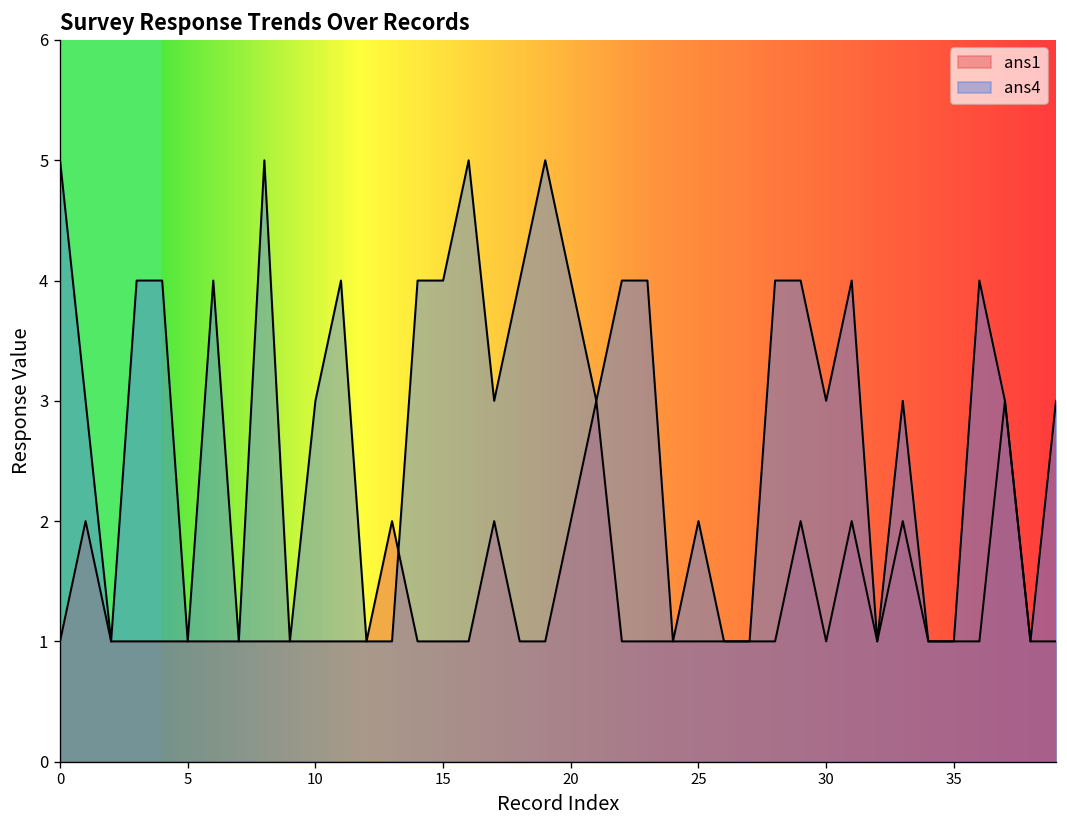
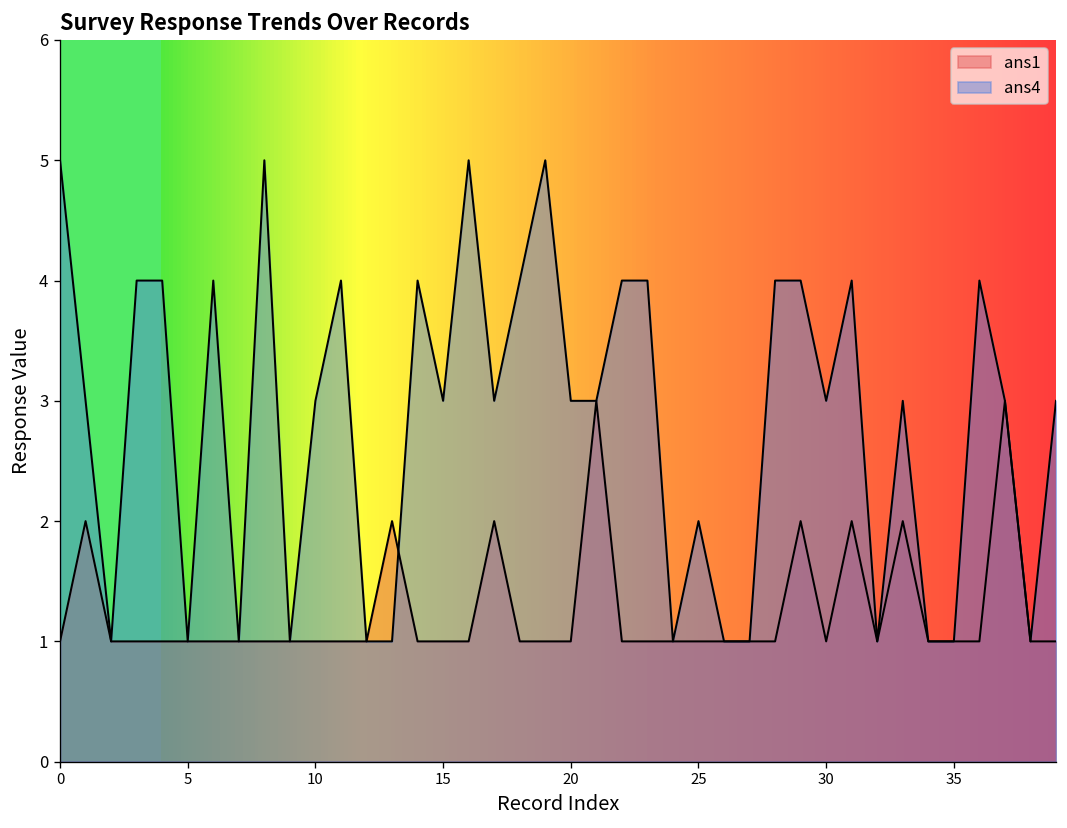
  {
    "ans1": {
      "0": 1,
      "10": 1,
      "15": 1,
-     "20": 2,
+     "20": 1,
      "25": 1,
      "30": 1
    },
    "ans4": {
      "0": 5,
      "10": 3,
-     "15": 4,
-     "20": 4,
+     "15": 3,
+     "20": 3,
      "25": 2,
      "30": 3
    }
  }
